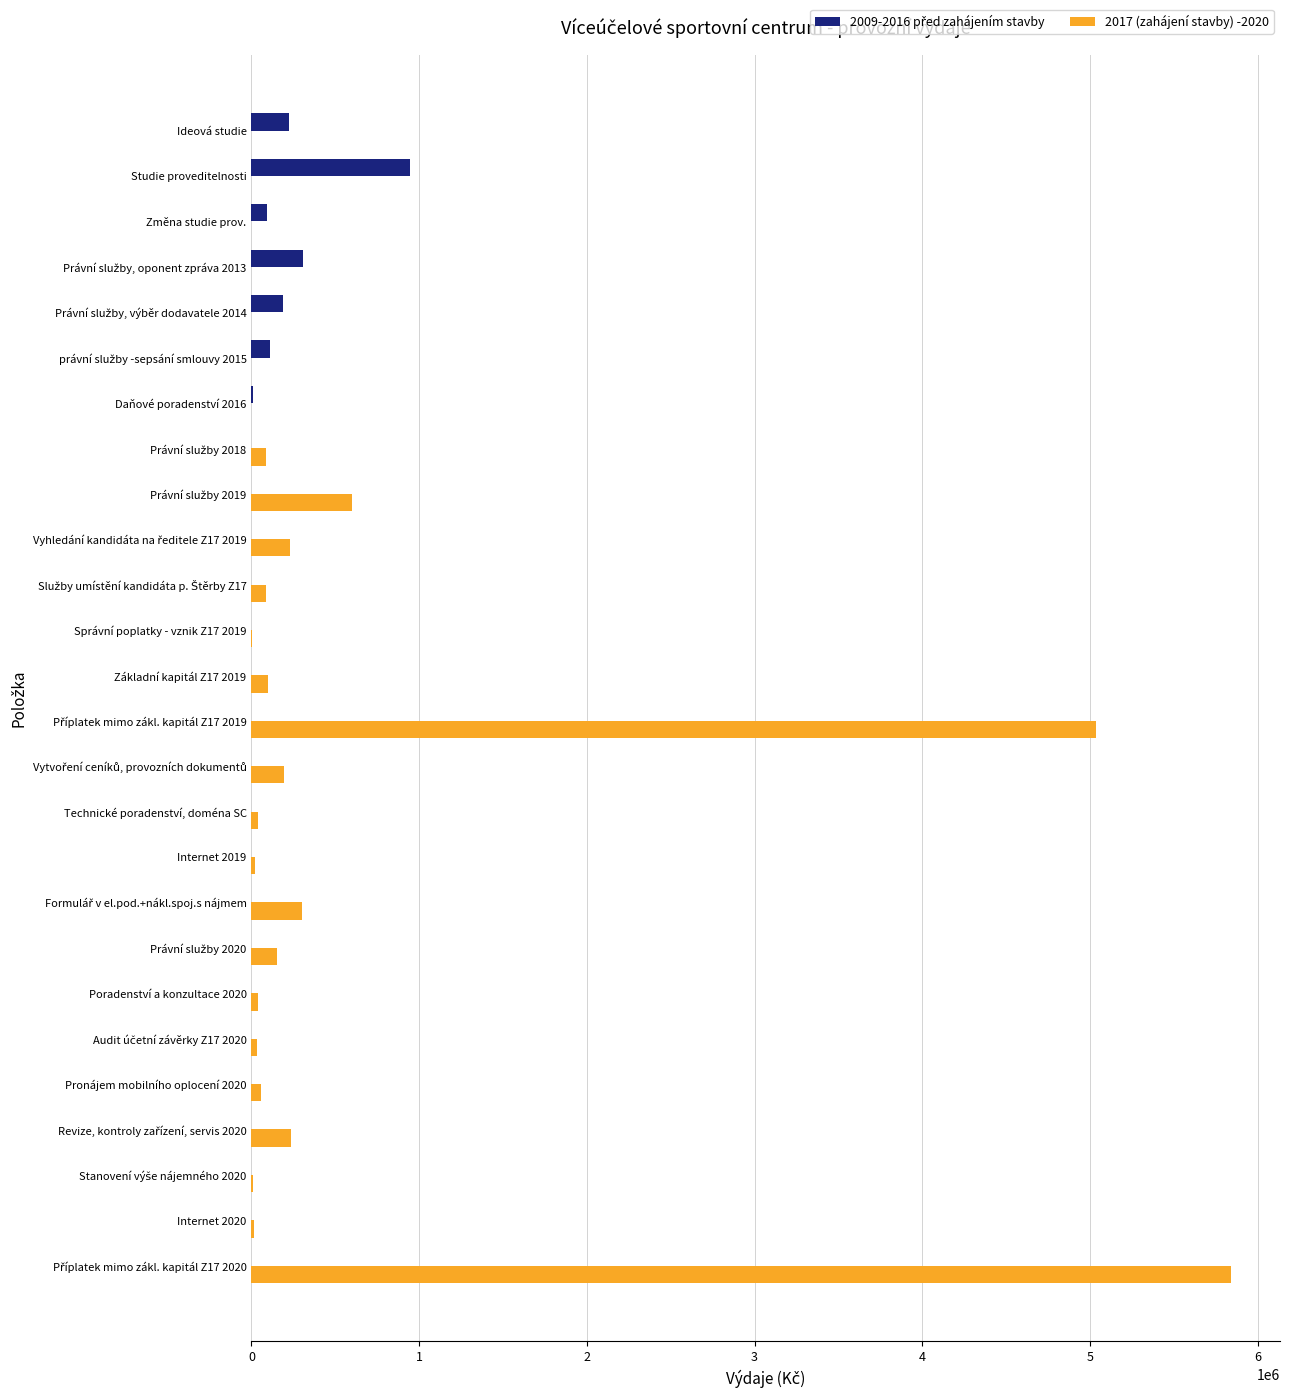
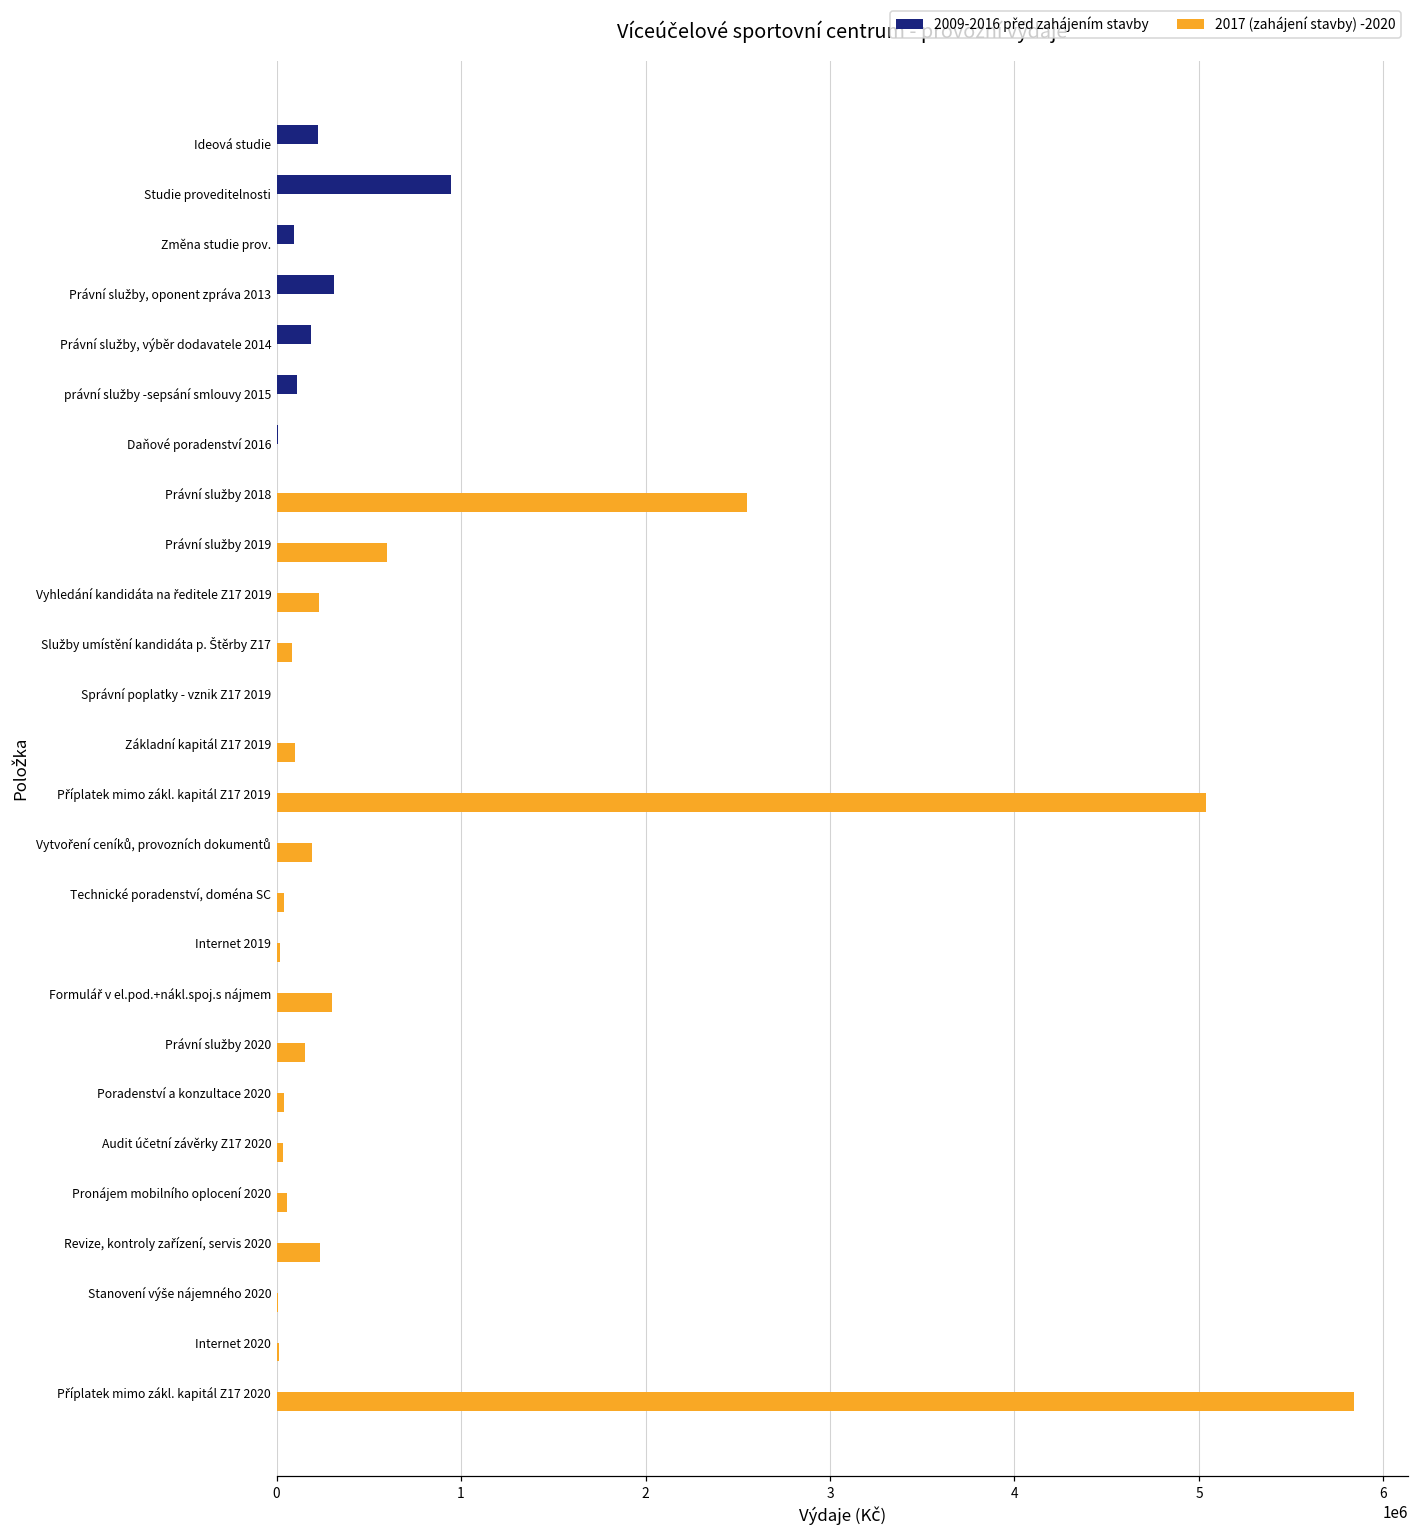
  {
    "2009-2016 před zahájením stavby": {
      "Ideová studie": 220000,
      "Studie proveditelnosti": 950000,
      "Změna studie prov.": 90000,
      "Právní služby, oponent zpráva 2013": 310000,
      "Právní služby, výběr dodavatele 2014": 190000,
      "právní služby -sepsání smlouvy 2015": 110000,
      "Právní služby 2018": 0,
      "Právní služby 2019": 0,
      "Vyhledání kandidáta na ředitele Z17 2019": 0,
      "Služby umístění kandidáta p. Štěrby Z17": 0,
      "Správní poplatky - vznik Z17 2019": 0,
      "Základní kapitál Z17 2019": 0,
      "Příplatek mimo zákl. kapitál Z17 2019": 0,
      "Vytvoření ceníků, provozních dokumentů": 0,
      "Technické poradenství, doména SC": 0,
      "Internet 2019": 0,
      "Formulář v el.pod.+nákl.spoj.s nájmem": 0,
      "Právní služby 2020": 0,
      "Poradenství a konzultace 2020": 0,
      "Audit účetní závěrky Z17 2020": 0,
      "Pronájem mobilního oplocení 2020": 0,
      "Revize, kontroly zařízení, servis 2020": 0,
      "Stanovení výše nájemného 2020": 0,
      "Internet 2020": 0,
      "Příplatek mimo zákl. kapitál Z17 2020": 0
    },
    "2017 (zahájení stavby) -2020": {
      "Ideová studie": 0,
      "Studie proveditelnosti": 0,
      "Změna studie prov.": 0,
      "Právní služby, oponent zpráva 2013": 0,
      "Právní služby, výběr dodavatele 2014": 0,
      "právní služby -sepsání smlouvy 2015": 0,
      "Daňové poradenství 2016": 0,
-     "Právní služby 2018": 80000,
+     "Právní služby 2018": 2550000,
      "Právní služby 2019": 600000,
      "Vyhledání kandidáta na ředitele Z17 2019": 230000,
      "Služby umístění kandidáta p. Štěrby Z17": 80000,
      "Základní kapitál Z17 2019": 100000,
      "Příplatek mimo zákl. kapitál Z17 2019": 5040000,
      "Vytvoření ceníků, provozních dokumentů": 190000,
      "Technické poradenství, doména SC": 40000,
      "Internet 2019": 20000,
      "Formulář v el.pod.+nákl.spoj.s nájmem": 300000,
      "Právní služby 2020": 150000,
      "Poradenství a konzultace 2020": 40000,
      "Audit účetní závěrky Z17 2020": 40000,
      "Pronájem mobilního oplocení 2020": 60000,
      "Revize, kontroly zařízení, servis 2020": 240000,
      "Internet 2020": 10000,
      "Příplatek mimo zákl. kapitál Z17 2020": 5840000
    }
  }
